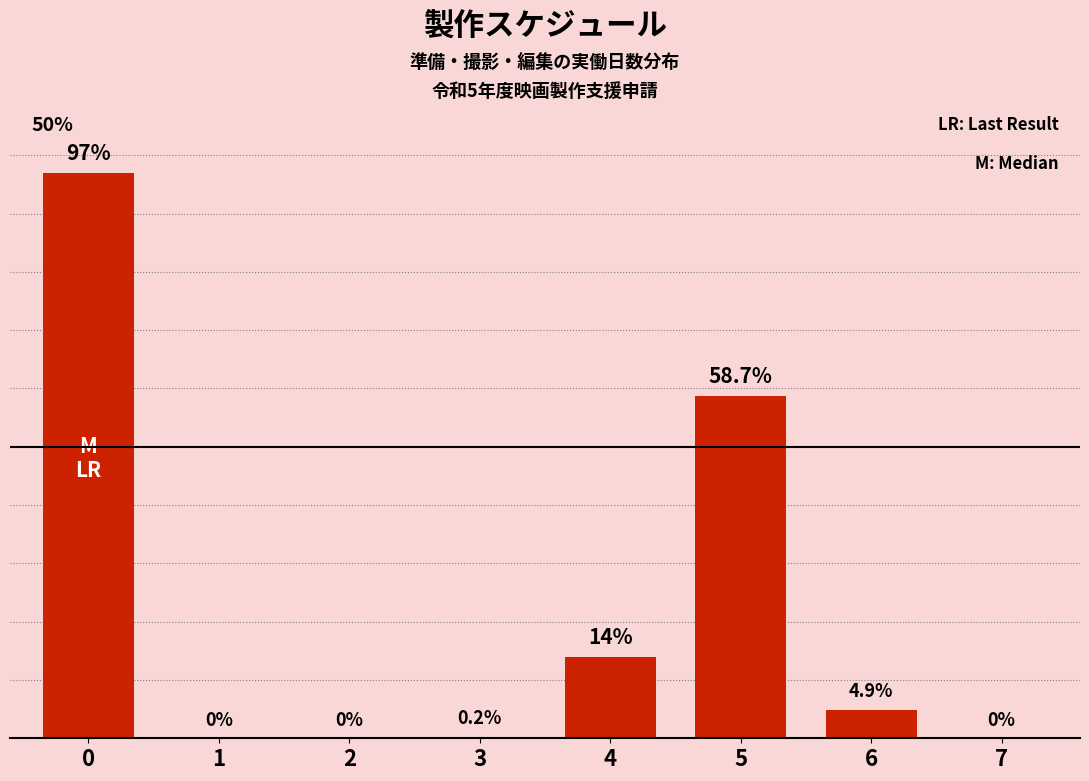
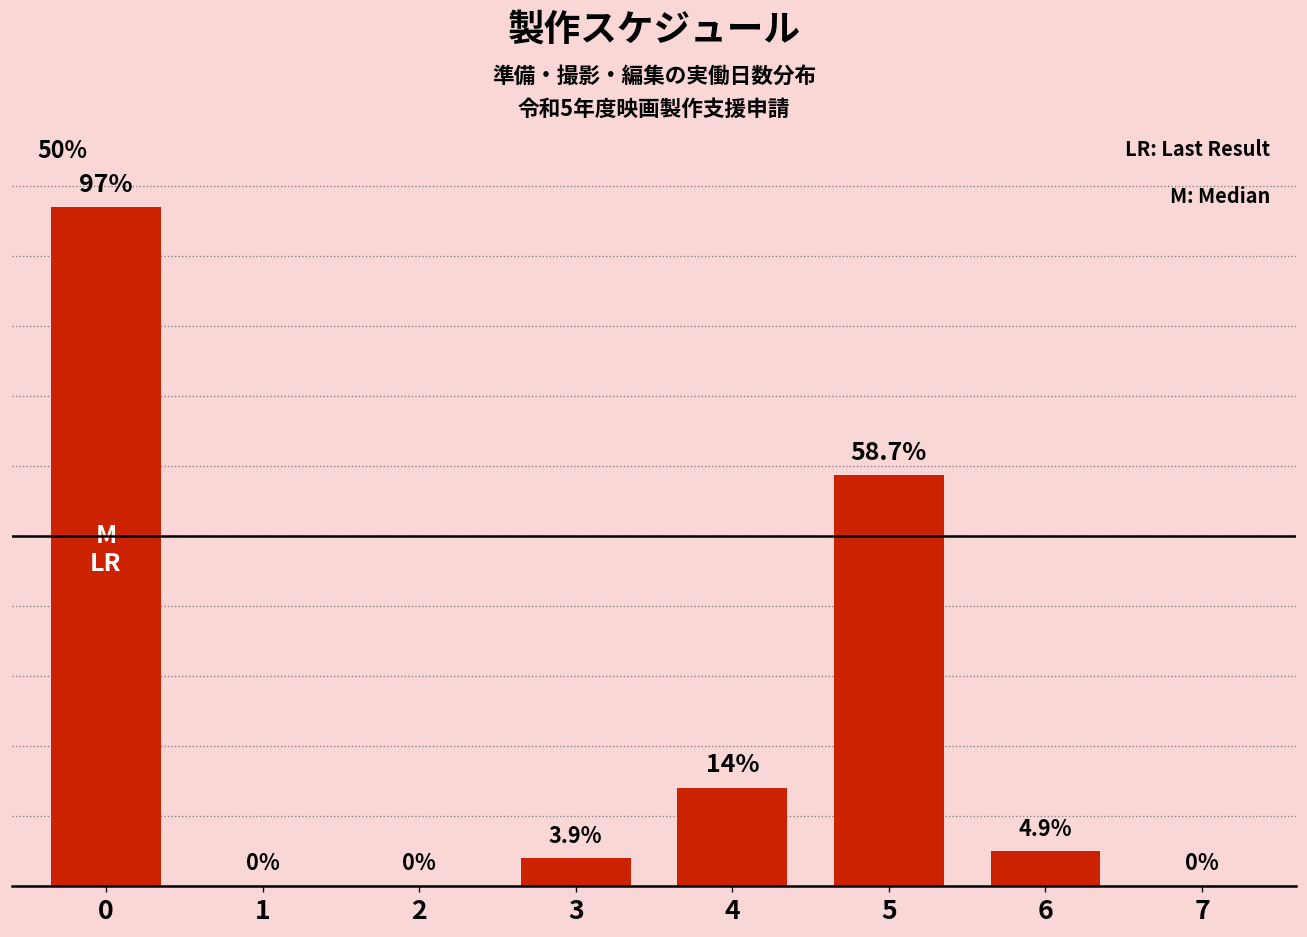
  {
    "0": "97%",
    "1": "0%",
    "2": "0%",
-   "3": "0.2%",
+   "3": "3.9%",
    "4": "14%",
    "5": "58.7%",
    "6": "4.9%",
    "7": "0%"
  }
